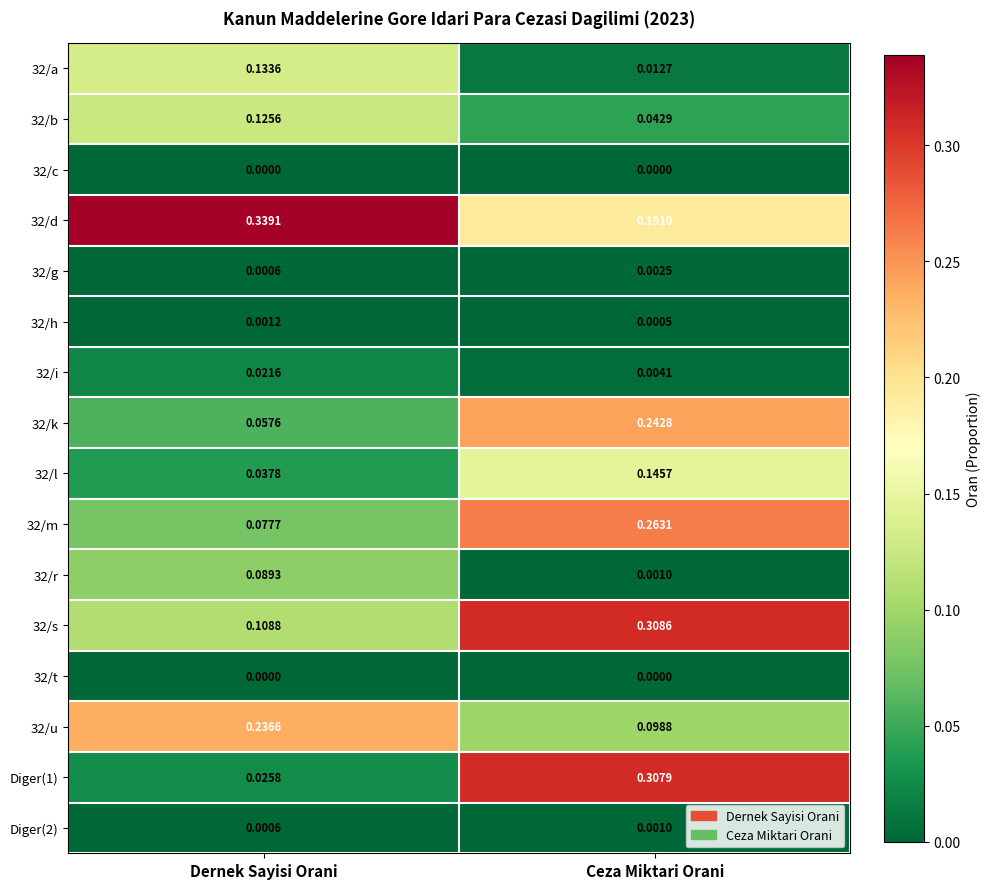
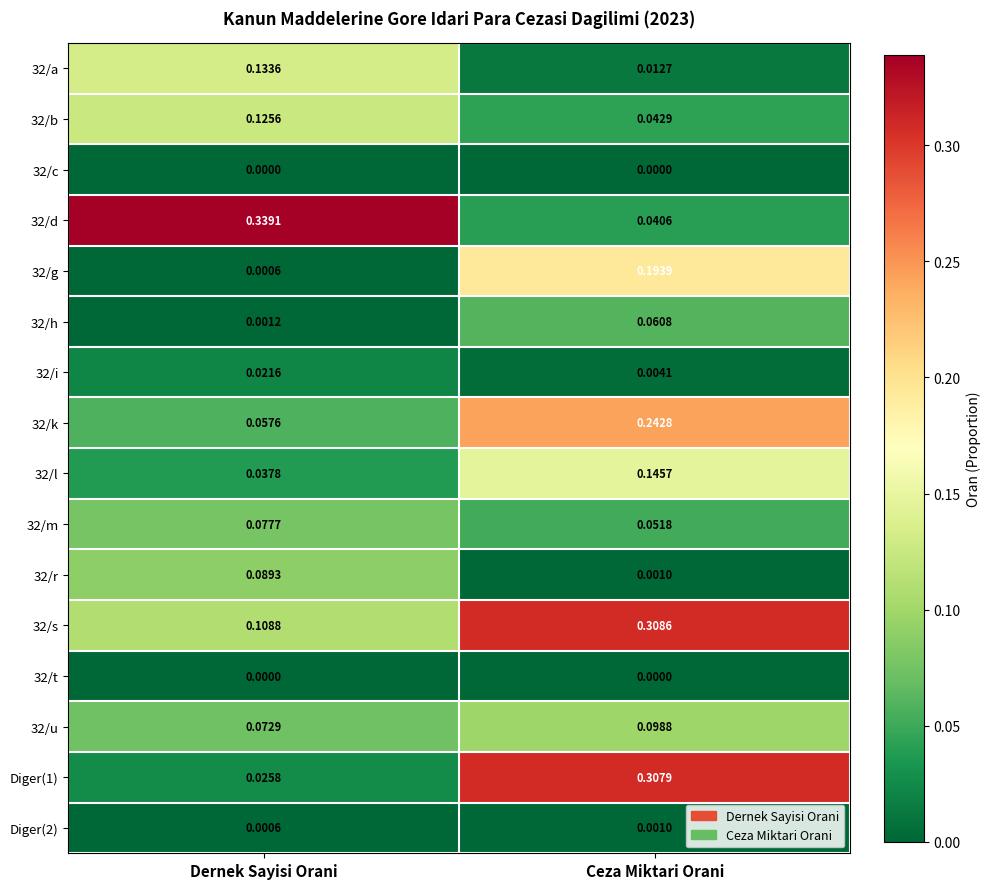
  {
    "32/a": {
      "Dernek Sayisi Orani": 0.1336,
      "Ceza Miktari Orani": 0.0127
    },
    "32/b": {
      "Dernek Sayisi Orani": 0.1256,
      "Ceza Miktari Orani": 0.0429
    },
    "32/c": {
      "Dernek Sayisi Orani": 0.0000,
      "Ceza Miktari Orani": 0.0000
    },
    "32/d": {
      "Dernek Sayisi Orani": 0.3391,
-     "Ceza Miktari Orani": 0.1910
+     "Ceza Miktari Orani": 0.0406
    },
    "32/g": {
      "Dernek Sayisi Orani": 0.0006,
-     "Ceza Miktari Orani": 0.0025
+     "Ceza Miktari Orani": 0.1939
    },
    "32/h": {
      "Dernek Sayisi Orani": 0.0012,
-     "Ceza Miktari Orani": 0.0005
+     "Ceza Miktari Orani": 0.0608
    },
    "32/i": {
      "Dernek Sayisi Orani": 0.0216,
      "Ceza Miktari Orani": 0.0041
    },
    "32/k": {
      "Dernek Sayisi Orani": 0.0576,
      "Ceza Miktari Orani": 0.2428
    },
    "32/l": {
      "Dernek Sayisi Orani": 0.0378,
      "Ceza Miktari Orani": 0.1457
    },
    "32/m": {
      "Dernek Sayisi Orani": 0.0777,
-     "Ceza Miktari Orani": 0.2631
+     "Ceza Miktari Orani": 0.0518
    },
    "32/r": {
      "Dernek Sayisi Orani": 0.0893,
      "Ceza Miktari Orani": 0.0010
    },
    "32/s": {
      "Dernek Sayisi Orani": 0.1088,
      "Ceza Miktari Orani": 0.3086
    },
    "32/t": {
      "Dernek Sayisi Orani": 0.0000,
      "Ceza Miktari Orani": 0.0000
    },
    "32/u": {
-     "Dernek Sayisi Orani": 0.2366,
+     "Dernek Sayisi Orani": 0.0729,
      "Ceza Miktari Orani": 0.0988
    },
    "Diger(1)": {
      "Dernek Sayisi Orani": 0.0258,
      "Ceza Miktari Orani": 0.3079
    },
    "Diger(2)": {
      "Dernek Sayisi Orani": 0.0006,
      "Ceza Miktari Orani": 0.0010
    }
  }
